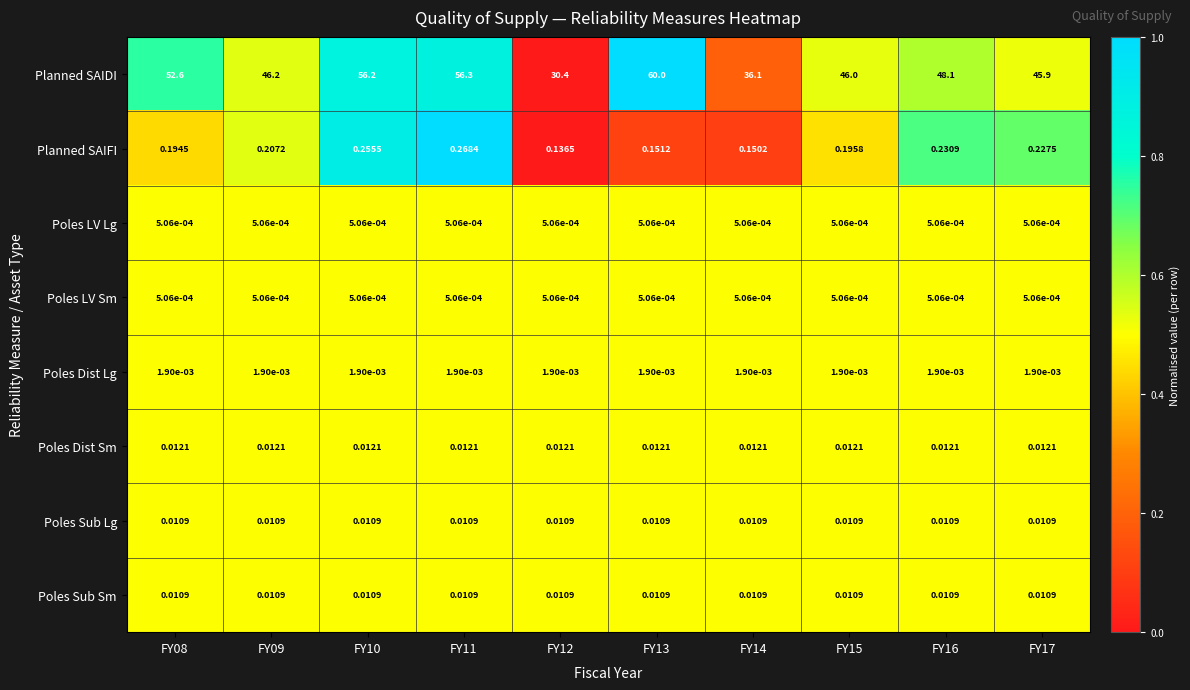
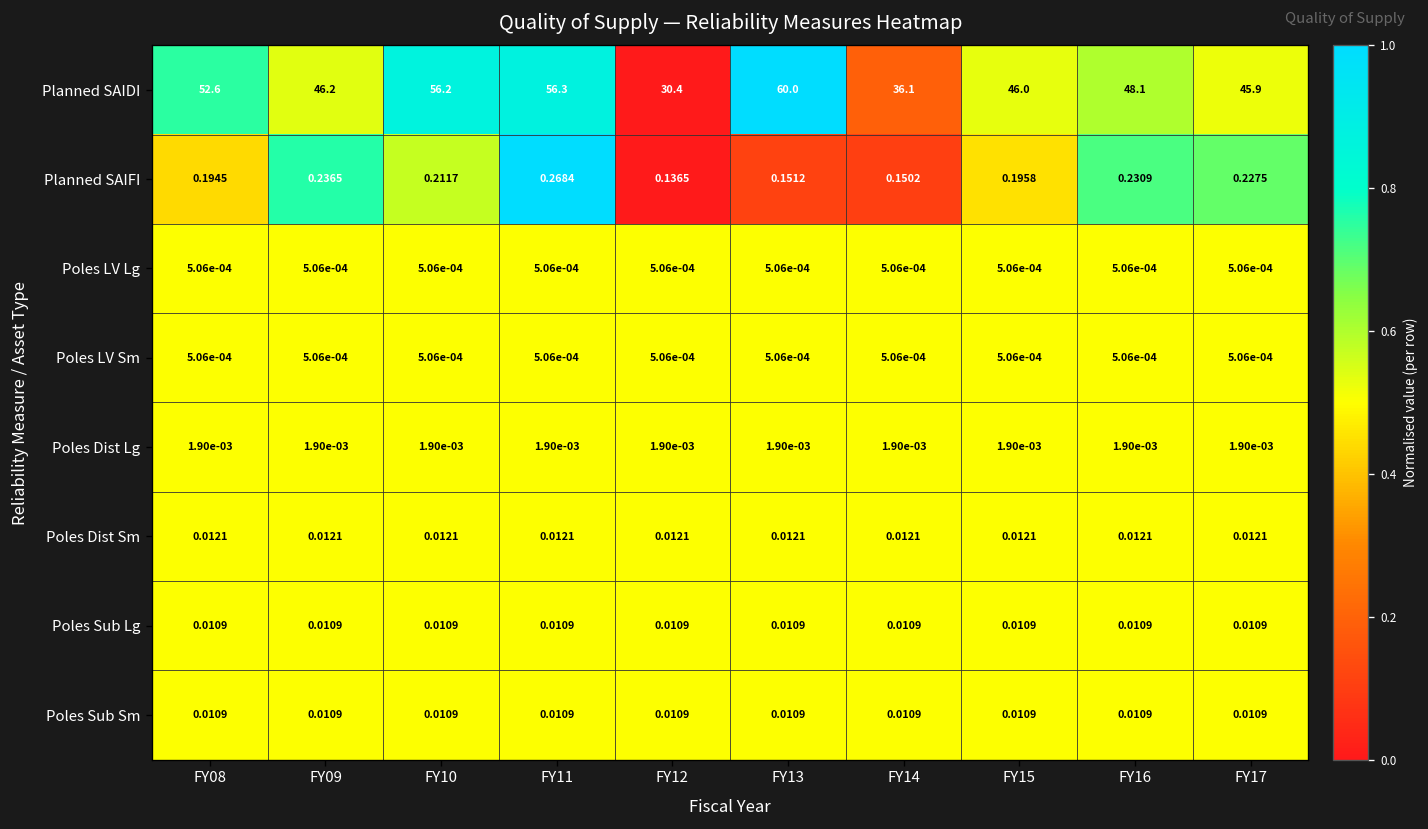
  {
    "Planned SAIDI": {
      "FY08": "52.6",
      "FY09": "46.2",
      "FY10": "56.2",
      "FY11": "56.3",
      "FY12": "30.4",
      "FY13": "60.0",
      "FY14": "36.1",
      "FY15": "46.0",
      "FY16": "48.1",
      "FY17": "45.9"
    },
    "Planned SAIFI": {
      "FY08": "0.1945",
-     "FY09": "0.2072",
-     "FY10": "0.2555",
+     "FY09": "0.2365",
+     "FY10": "0.2117",
      "FY11": "0.2684",
      "FY12": "0.1365",
      "FY13": "0.1512",
      "FY14": "0.1502",
      "FY15": "0.1958",
      "FY16": "0.2309",
      "FY17": "0.2275"
    },
    "Poles LV Lg": {
      "FY08": "5.06e-04",
      "FY09": "5.06e-04",
      "FY10": "5.06e-04",
      "FY11": "5.06e-04",
      "FY12": "5.06e-04",
      "FY13": "5.06e-04",
      "FY14": "5.06e-04",
      "FY15": "5.06e-04",
      "FY16": "5.06e-04",
      "FY17": "5.06e-04"
    },
    "Poles LV Sm": {
      "FY08": "5.06e-04",
      "FY09": "5.06e-04",
      "FY10": "5.06e-04",
      "FY11": "5.06e-04",
      "FY12": "5.06e-04",
      "FY13": "5.06e-04",
      "FY14": "5.06e-04",
      "FY15": "5.06e-04",
      "FY16": "5.06e-04",
      "FY17": "5.06e-04"
    },
    "Poles Dist Lg": {
      "FY08": "1.90e-03",
      "FY09": "1.90e-03",
      "FY10": "1.90e-03",
      "FY11": "1.90e-03",
      "FY12": "1.90e-03",
      "FY13": "1.90e-03",
      "FY14": "1.90e-03",
      "FY15": "1.90e-03",
      "FY16": "1.90e-03",
      "FY17": "1.90e-03"
    },
    "Poles Dist Sm": {
      "FY08": "0.0121",
      "FY09": "0.0121",
      "FY10": "0.0121",
      "FY11": "0.0121",
      "FY12": "0.0121",
      "FY13": "0.0121",
      "FY14": "0.0121",
      "FY15": "0.0121",
      "FY16": "0.0121",
      "FY17": "0.0121"
    },
    "Poles Sub Lg": {
      "FY08": "0.0109",
      "FY09": "0.0109",
      "FY10": "0.0109",
      "FY11": "0.0109",
      "FY12": "0.0109",
      "FY13": "0.0109",
      "FY14": "0.0109",
      "FY15": "0.0109",
      "FY16": "0.0109",
      "FY17": "0.0109"
    },
    "Poles Sub Sm": {
      "FY08": "0.0109",
      "FY09": "0.0109",
      "FY10": "0.0109",
      "FY11": "0.0109",
      "FY12": "0.0109",
      "FY13": "0.0109",
      "FY14": "0.0109",
      "FY15": "0.0109",
      "FY16": "0.0109",
      "FY17": "0.0109"
    }
  }
